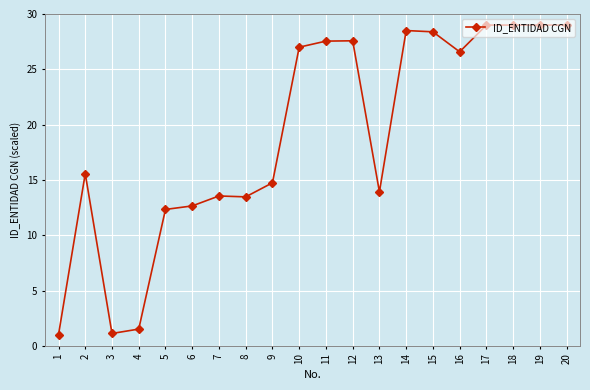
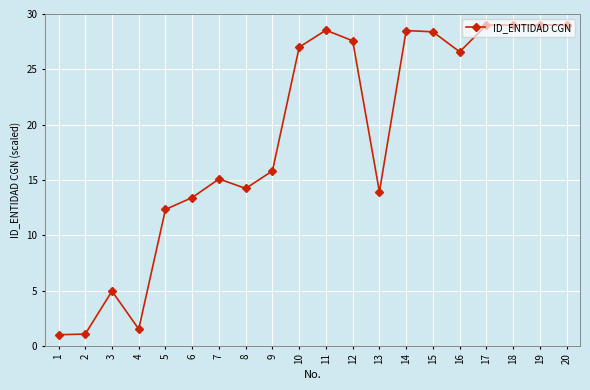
  {
    "1": 1.0,
-   "2": 15.6,
-   "3": 1.1,
+   "2": 1.1,
+   "3": 4.9,
    "4": 1.5,
    "5": 12.3,
-   "6": 12.6,
-   "7": 13.5,
-   "8": 13.5,
-   "9": 14.7,
+   "6": 13.4,
+   "7": 15.1,
+   "8": 14.2,
+   "9": 15.8,
    "10": 27.0,
-   "11": 27.5,
+   "11": 28.5,
    "12": 27.6,
    "13": 13.9,
    "14": 28.5,
    "15": 28.4,
    "16": 26.6
  }
